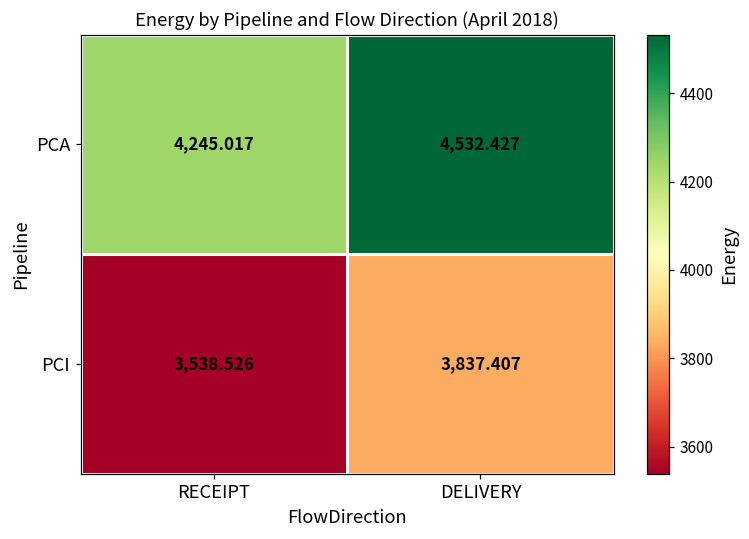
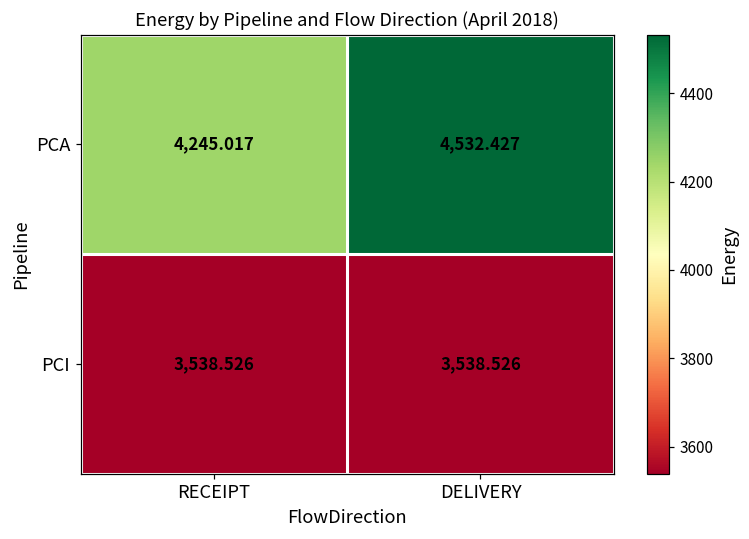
  {
    "PCA": {
      "RECEIPT": "4,245.017",
      "DELIVERY": "4,532.427"
    },
    "PCI": {
      "RECEIPT": "3,538.526",
-     "DELIVERY": "3,837.407"
+     "DELIVERY": "3,538.526"
    }
  }
